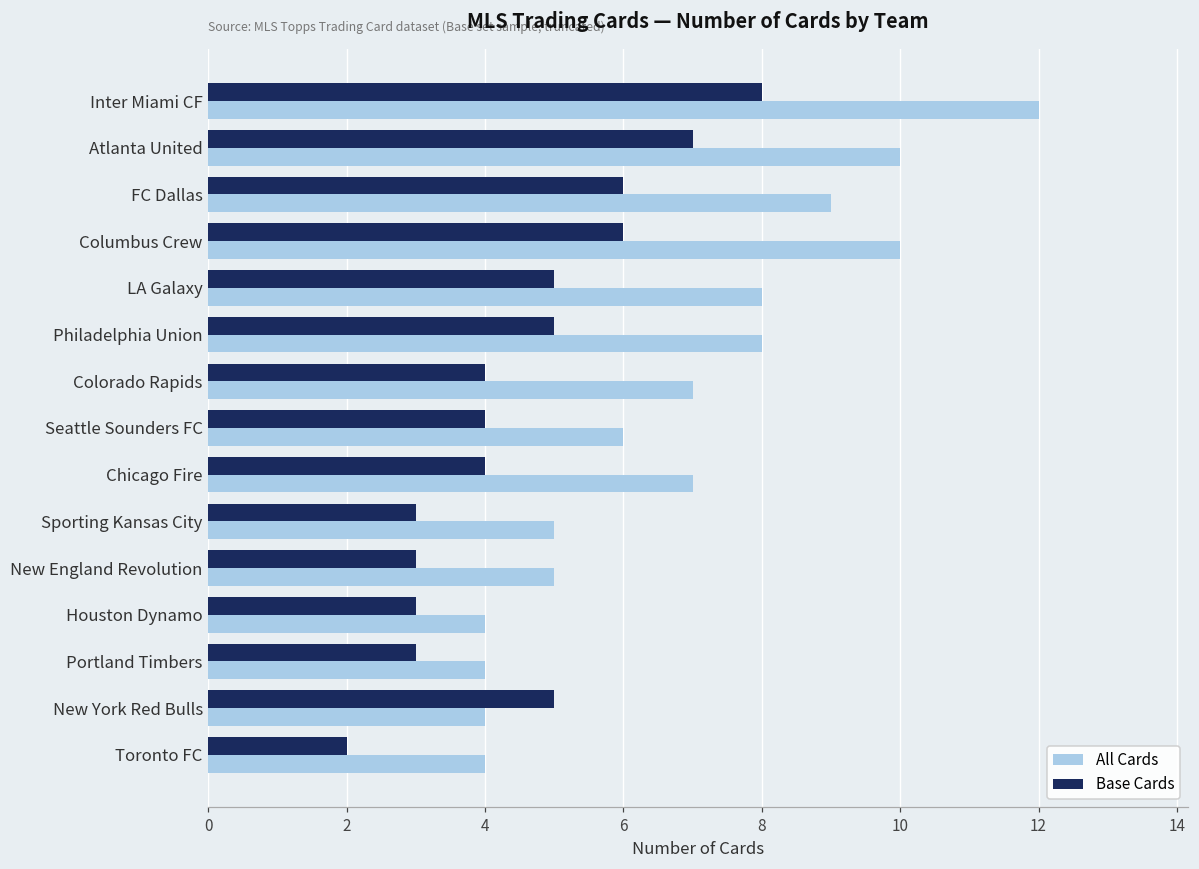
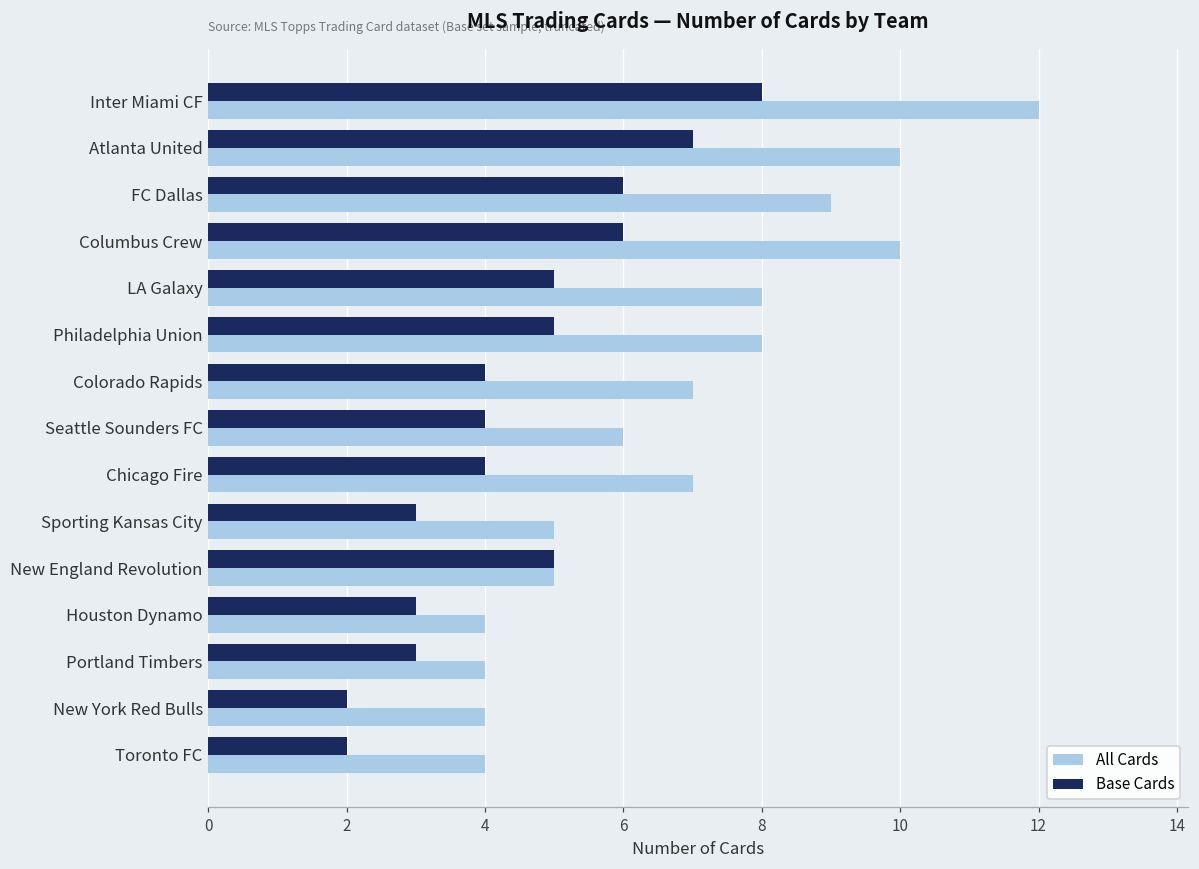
  {
    "All Cards": {
      "Inter Miami CF": 12,
      "Atlanta United": 10,
      "FC Dallas": 9,
      "Columbus Crew": 10,
      "LA Galaxy": 8,
      "Philadelphia Union": 8,
      "Colorado Rapids": 7,
      "Seattle Sounders FC": 6,
      "Chicago Fire": 7,
      "Sporting Kansas City": 5,
      "New England Revolution": 5,
      "Houston Dynamo": 4,
      "Portland Timbers": 4,
      "New York Red Bulls": 4,
      "Toronto FC": 4
    },
    "Base Cards": {
      "Inter Miami CF": 8,
      "Atlanta United": 7,
      "FC Dallas": 6,
      "Columbus Crew": 6,
      "LA Galaxy": 5,
      "Philadelphia Union": 5,
      "Colorado Rapids": 4,
      "Seattle Sounders FC": 4,
      "Chicago Fire": 4,
      "Sporting Kansas City": 3,
-     "New England Revolution": 3,
+     "New England Revolution": 5,
      "Houston Dynamo": 3,
      "Portland Timbers": 3,
-     "New York Red Bulls": 5,
+     "New York Red Bulls": 2,
      "Toronto FC": 2
    }
  }
